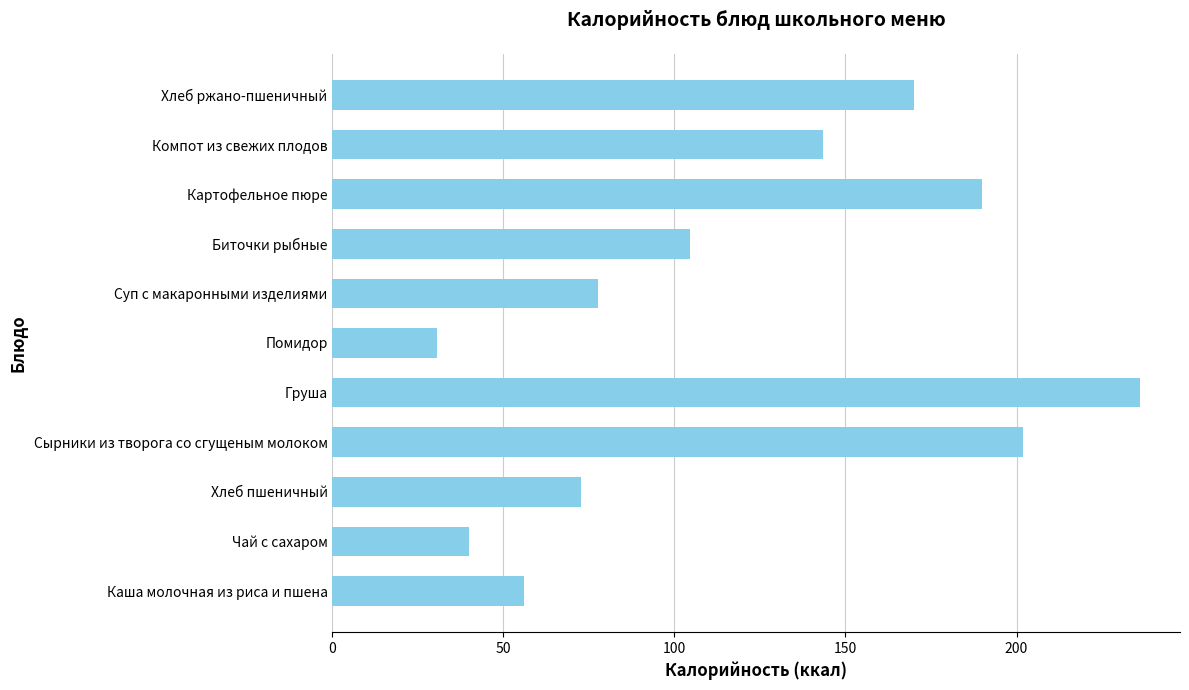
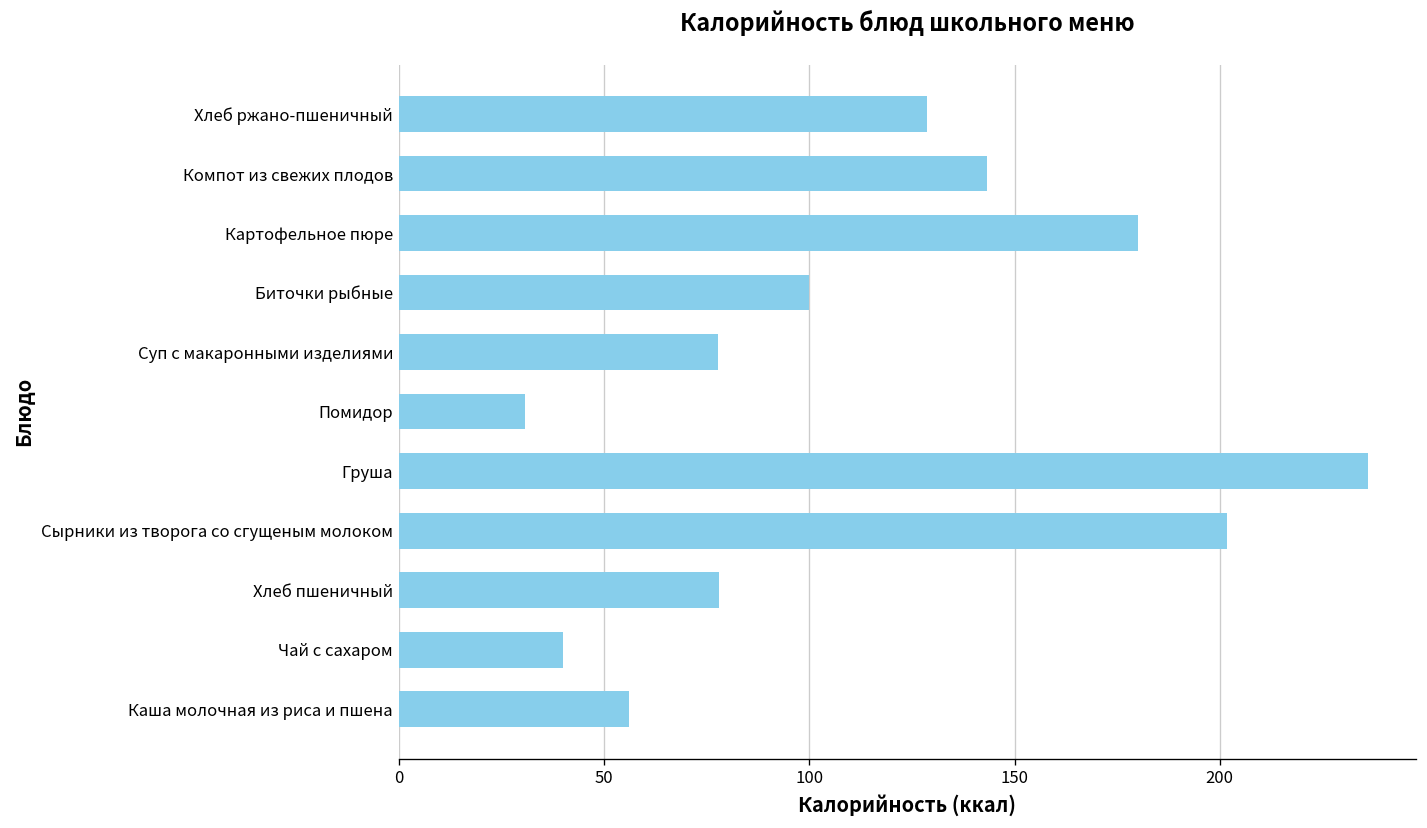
  {
-   "Хлеб ржано-пшеничный": 170,
+   "Хлеб ржано-пшеничный": 129,
    "Компот из свежих плодов": 143,
-   "Картофельное пюре": 190,
-   "Биточки рыбные": 105,
+   "Картофельное пюре": 180,
+   "Биточки рыбные": 100,
    "Суп с макаронными изделиями": 78,
    "Помидор": 31,
    "Груша": 236,
    "Сырники из творога со сгущеным молоком": 202,
-   "Хлеб пшеничный": 73,
+   "Хлеб пшеничный": 78,
    "Чай с сахаром": 40,
    "Каша молочная из риса и пшена": 56
  }
